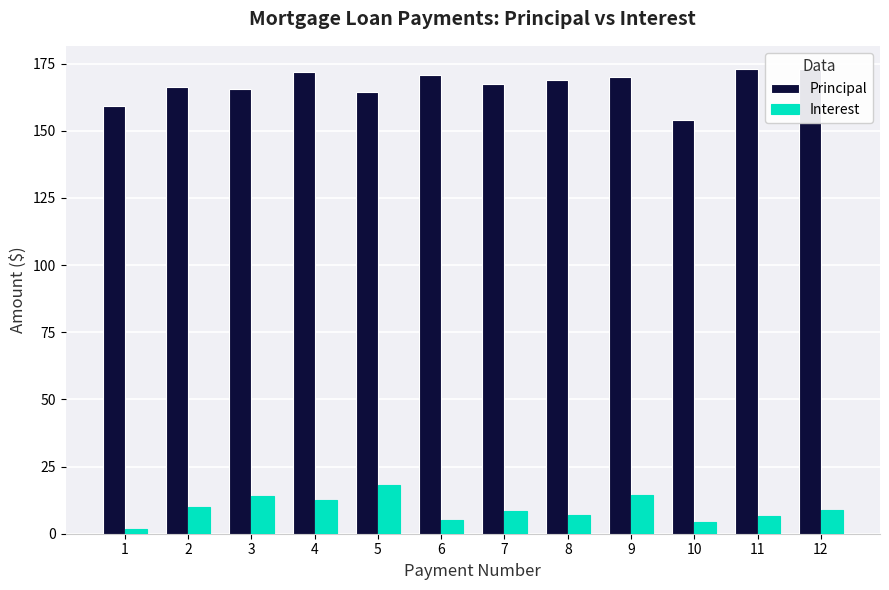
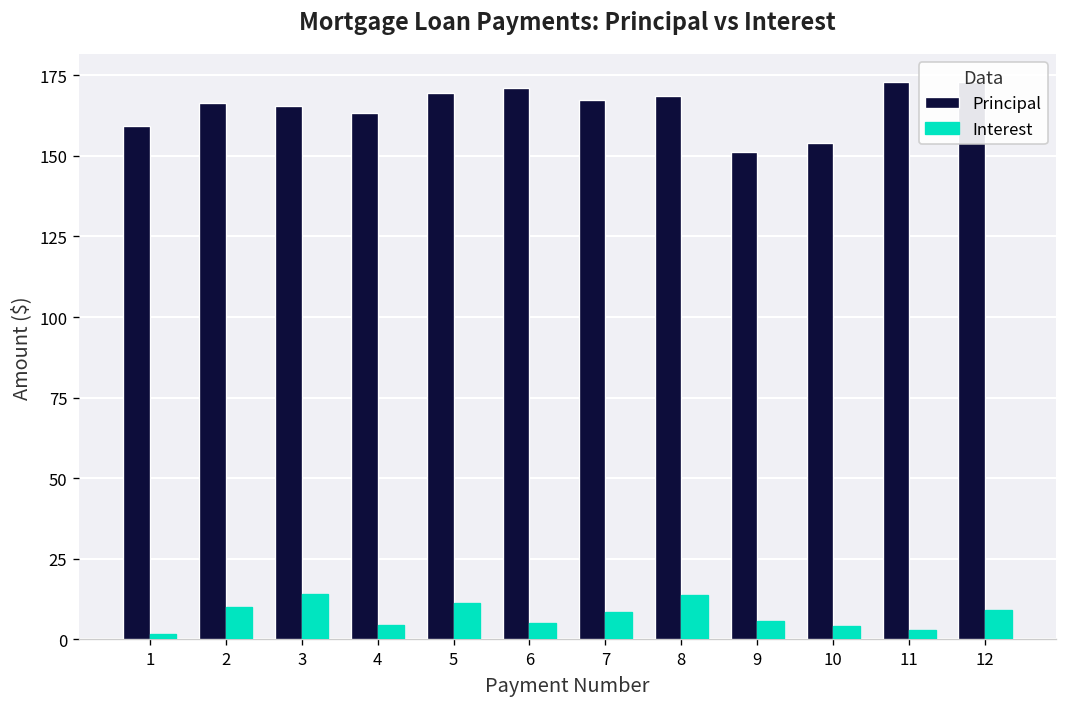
  {
    "Principal": {
      "1": 159,
      "2": 166,
      "3": 165,
-     "4": 172,
-     "5": 165,
+     "4": 163,
+     "5": 169,
      "6": 171,
      "7": 167,
      "8": 169,
-     "9": 170,
+     "9": 151,
      "10": 154,
      "11": 173
    },
    "Interest": {
      "1": 2,
      "2": 10,
      "3": 14,
-     "4": 13,
-     "5": 18,
+     "4": 5,
+     "5": 11,
      "6": 5,
      "7": 9,
-     "8": 7,
-     "9": 15,
+     "8": 14,
+     "9": 6,
      "10": 4,
-     "11": 7,
+     "11": 3,
      "12": 9
    }
  }
